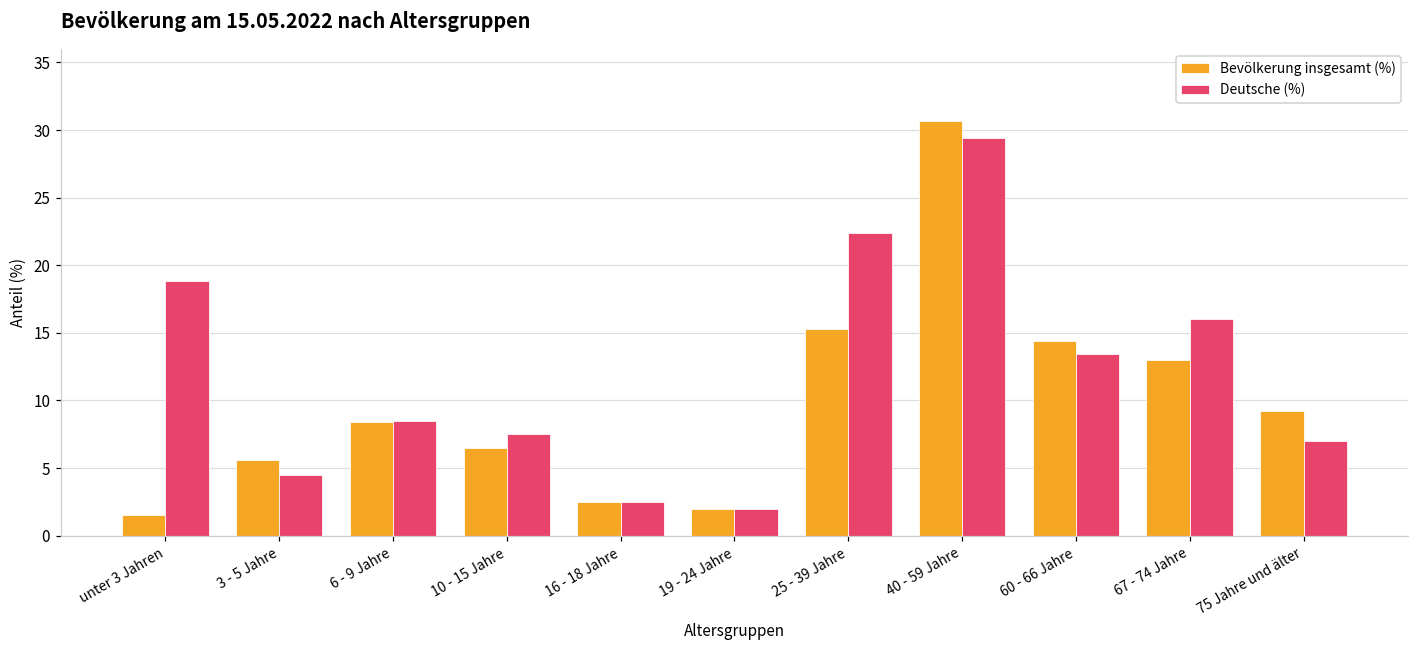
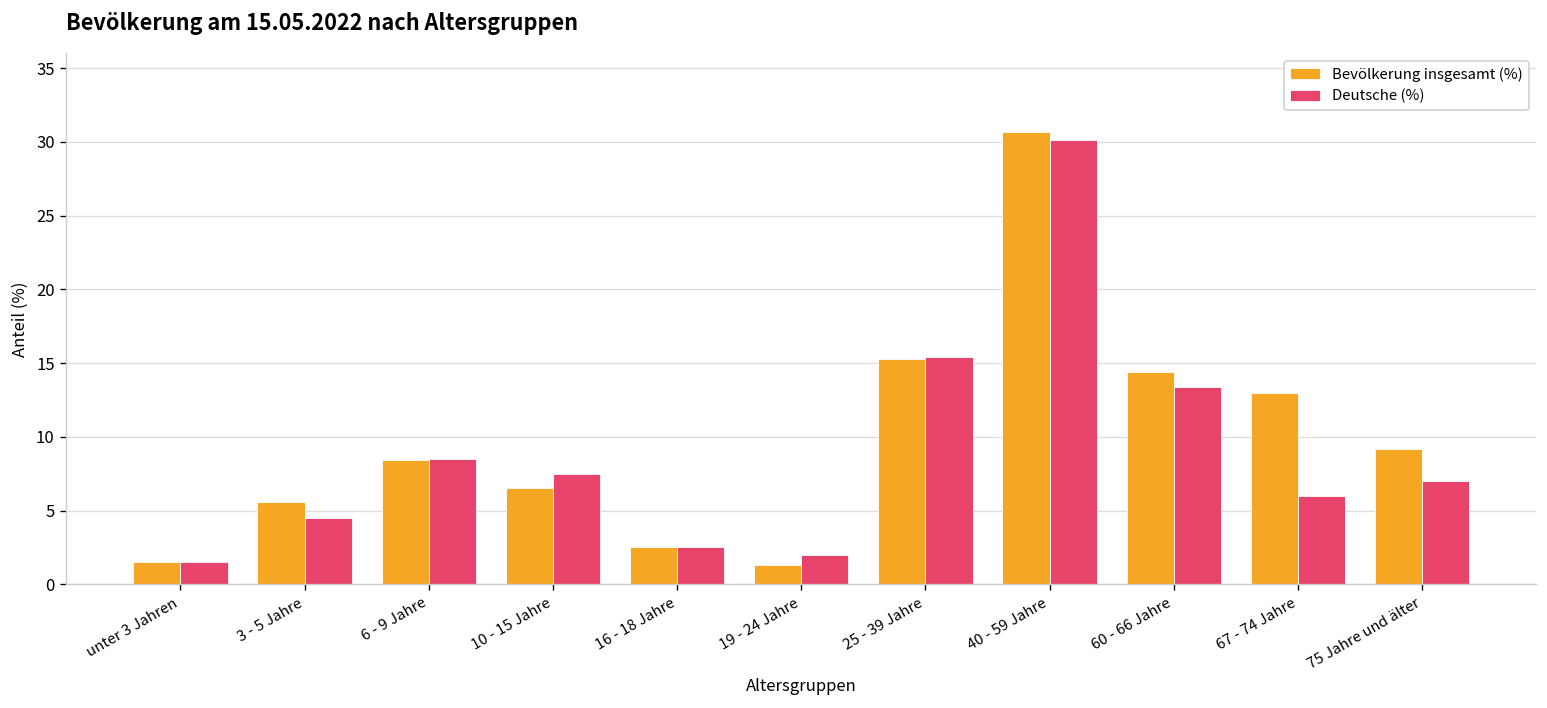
  {
    "Bevölkerung insgesamt (%)": {
      "unter 3 Jahren": 1.5,
      "3 - 5 Jahre": 5.6,
      "6 - 9 Jahre": 8.4,
      "10 - 15 Jahre": 6.5,
      "16 - 18 Jahre": 2.5,
-     "19 - 24 Jahre": 2.0,
+     "19 - 24 Jahre": 1.3,
      "25 - 39 Jahre": 15.3,
      "40 - 59 Jahre": 30.7,
      "60 - 66 Jahre": 14.4,
      "67 - 74 Jahre": 13.0,
      "75 Jahre und älter": 9.2
    },
    "Deutsche (%)": {
-     "unter 3 Jahren": 18.8,
+     "unter 3 Jahren": 1.5,
      "3 - 5 Jahre": 4.5,
      "6 - 9 Jahre": 8.5,
      "10 - 15 Jahre": 7.5,
      "16 - 18 Jahre": 2.5,
      "19 - 24 Jahre": 2.0,
-     "25 - 39 Jahre": 22.4,
-     "40 - 59 Jahre": 29.4,
+     "25 - 39 Jahre": 15.4,
+     "40 - 59 Jahre": 30.1,
      "60 - 66 Jahre": 13.4,
-     "67 - 74 Jahre": 16,
+     "67 - 74 Jahre": 6,
      "75 Jahre und älter": 7.0
    }
  }
